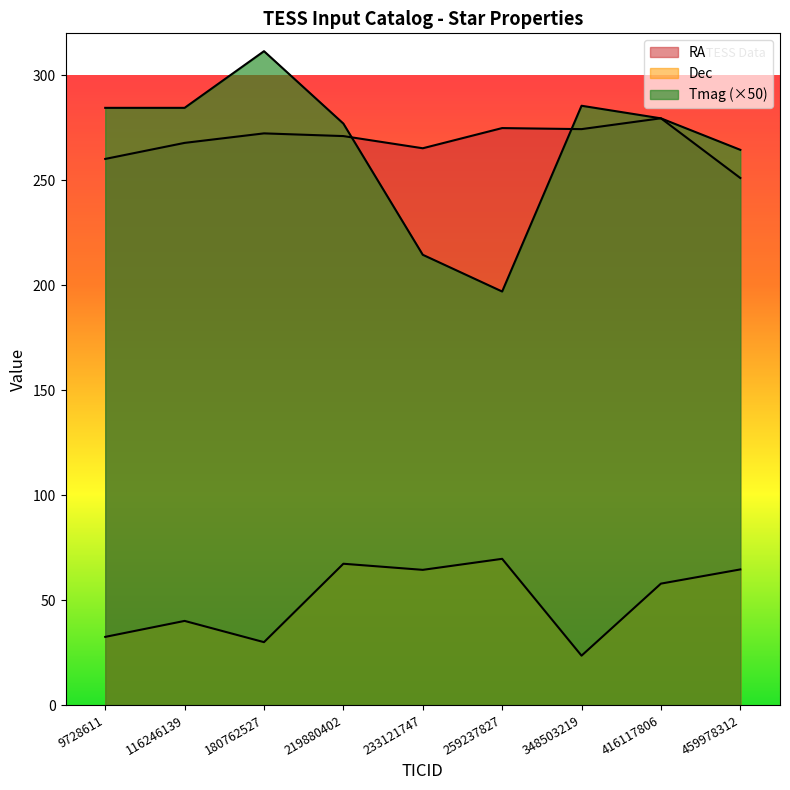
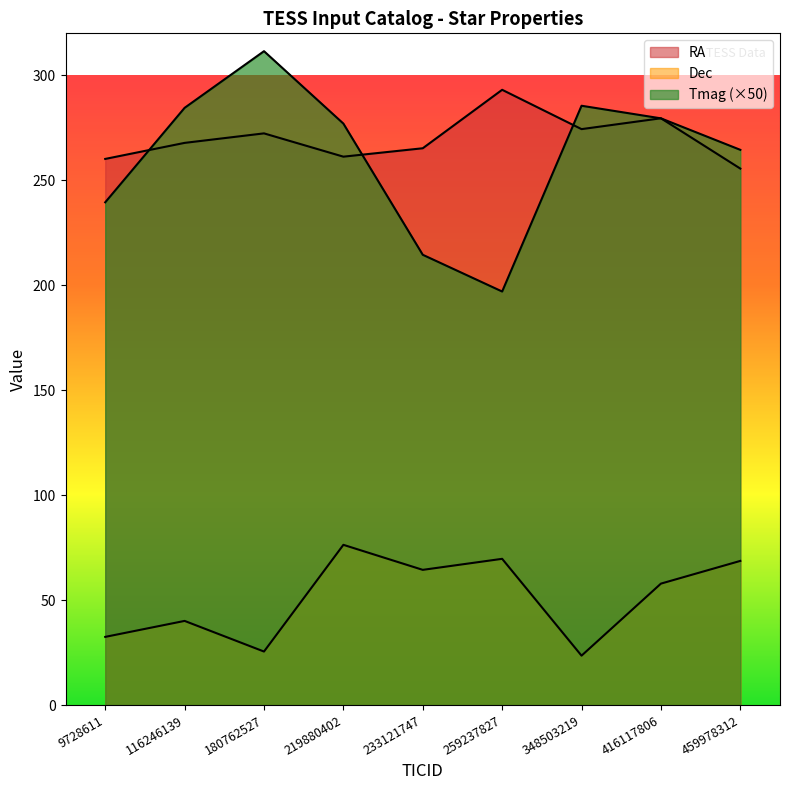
  {
    "RA": {
      "9728611": 260,
      "116246139": 268,
      "180762527": 272,
-     "219880402": 271,
+     "219880402": 261,
      "233121747": 265,
-     "259237827": 275,
+     "259237827": 293,
      "348503219": 274,
-     "459978312": 251
+     "459978312": 256
    },
    "Dec": {
      "9728611": 32,
      "116246139": 40,
-     "180762527": 30,
-     "219880402": 67,
+     "180762527": 25,
+     "219880402": 76,
      "233121747": 64,
      "259237827": 70,
      "348503219": 24,
      "416117806": 58,
-     "459978312": 65
+     "459978312": 69
    },
    "Tmag (×50)": {
-     "9728611": 285,
+     "9728611": 240,
      "116246139": 285,
      "180762527": 312,
      "219880402": 277,
      "233121747": 215,
      "259237827": 197,
      "348503219": 286,
      "459978312": 265
    }
  }
